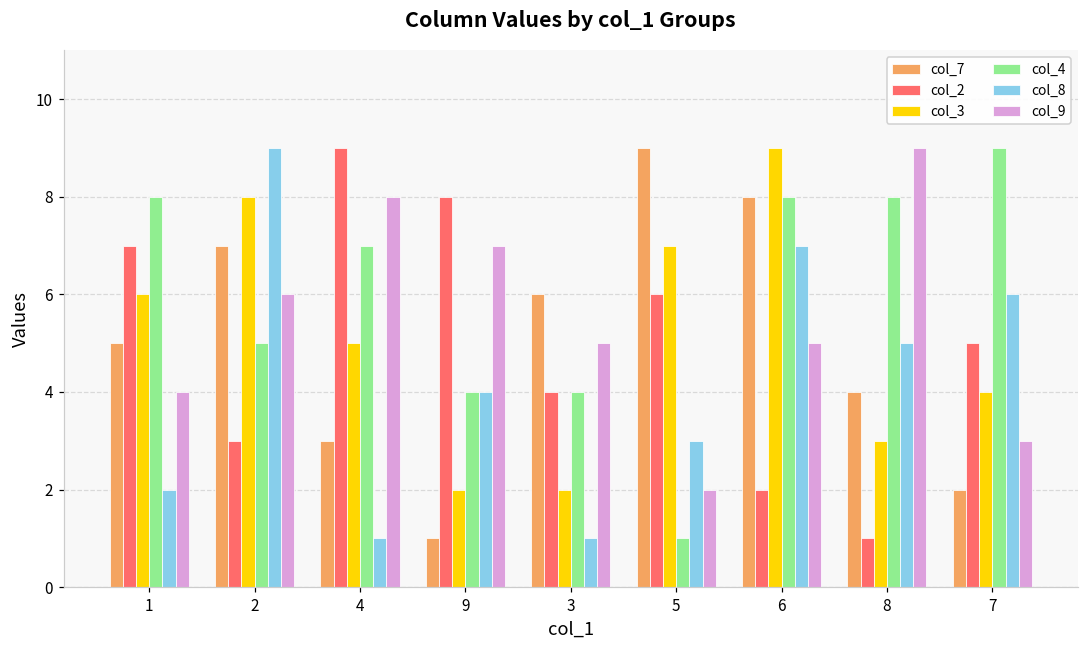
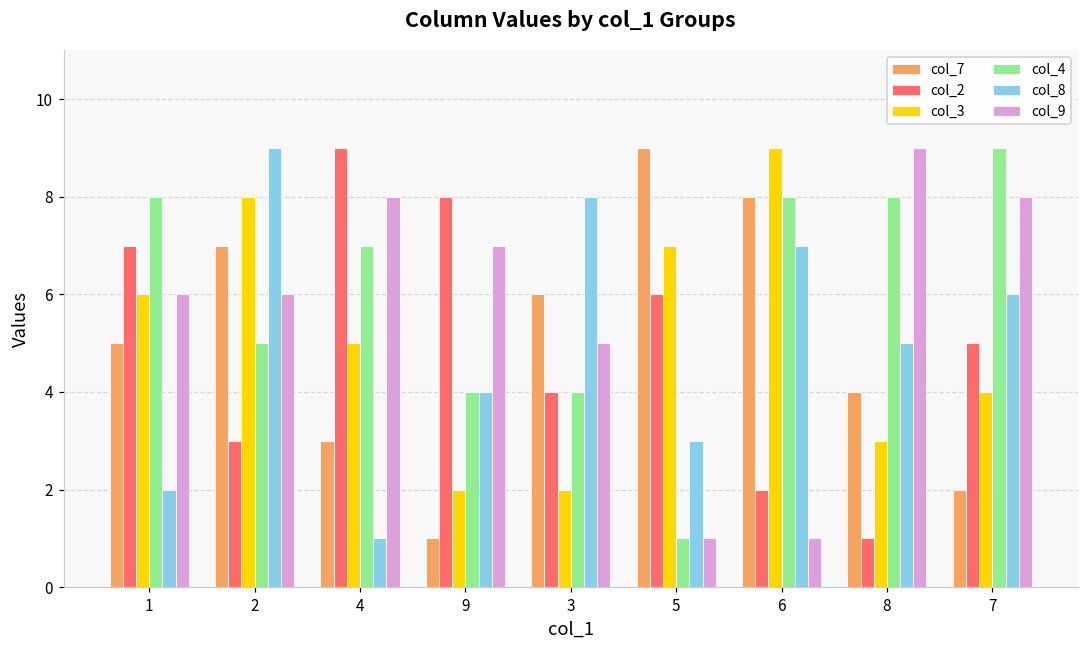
  {
    "col_3": {
      "1": 6,
      "2": 8,
      "4": 5,
      "9": 2,
      "3": 2,
      "5": 7,
      "6": 9,
      "8": 3,
      "7": 4
    },
    "col_4": {
      "1": 8,
      "2": 5,
      "4": 7,
      "9": 4,
      "3": 4,
      "5": 1,
      "6": 8,
      "8": 8,
      "7": 9
    },
    "col_8": {
      "1": 2,
      "2": 9,
      "4": 1,
      "9": 4,
-     "3": 1,
+     "3": 8,
      "5": 3,
      "6": 7,
      "8": 5,
      "7": 6
    },
    "col_9": {
-     "1": 4,
+     "1": 6,
      "2": 6,
      "4": 8,
      "9": 7,
      "3": 5,
-     "5": 2,
-     "6": 5,
+     "5": 1,
+     "6": 1,
      "8": 9,
-     "7": 3
+     "7": 8
    }
  }
